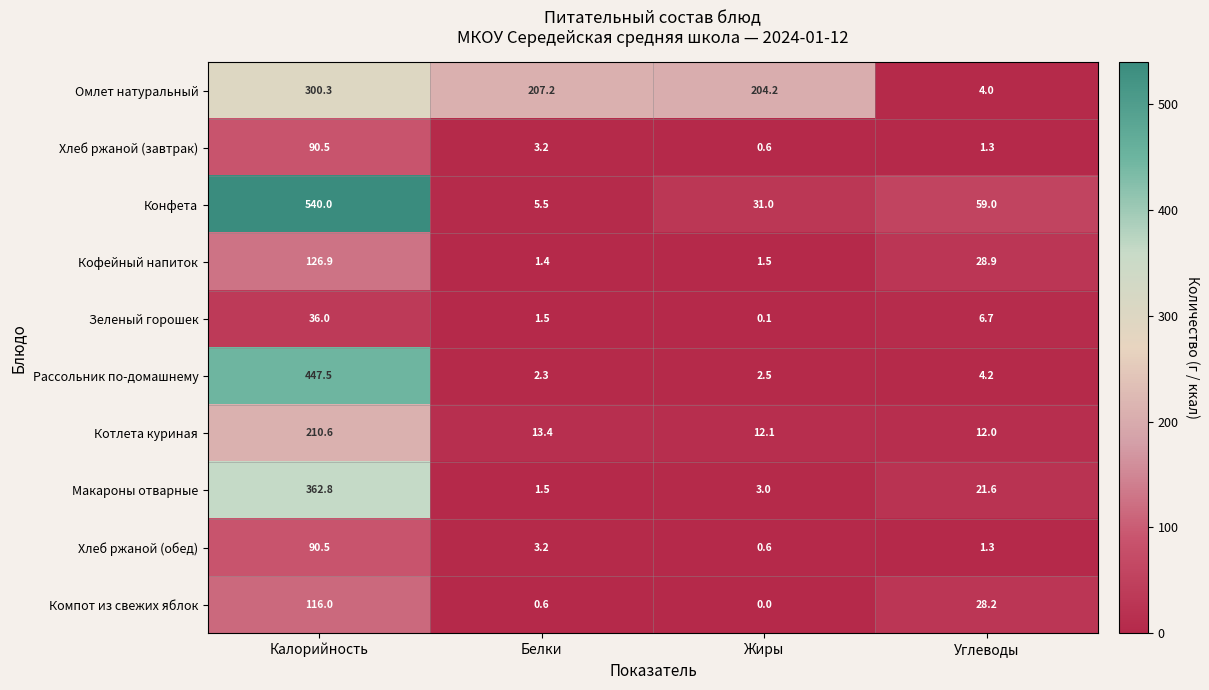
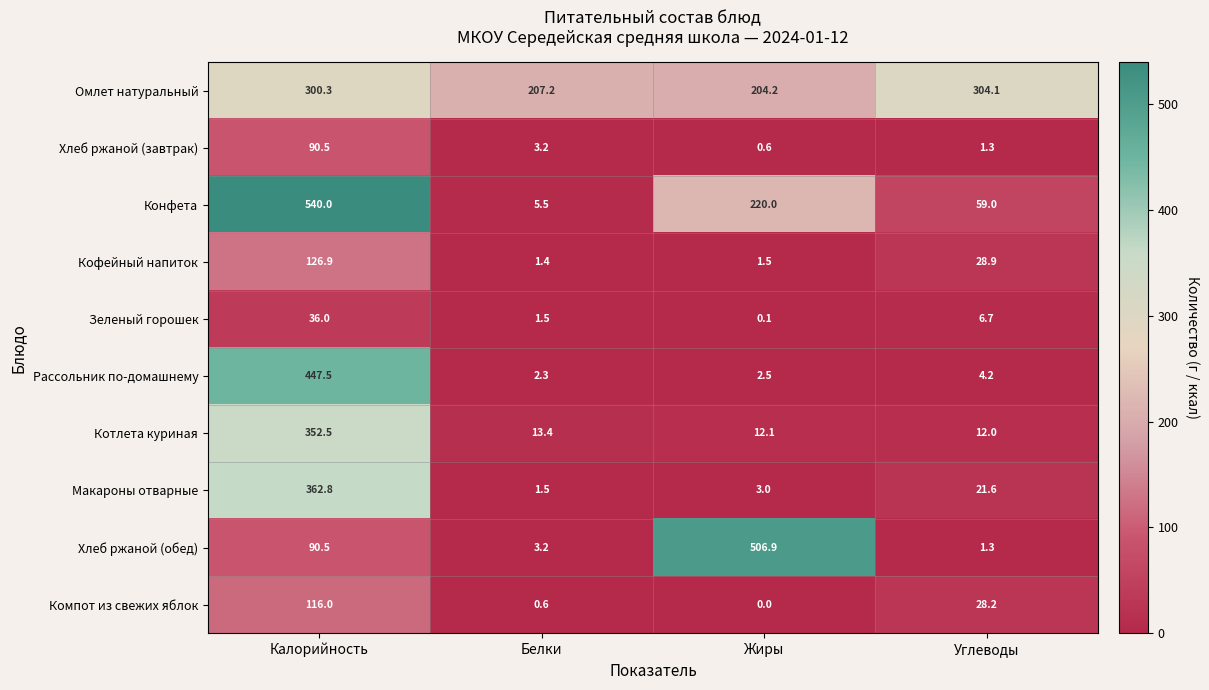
  {
    "Омлет натуральный": {
      "Калорийность": 300.3,
      "Белки": 207.2,
      "Жиры": 204.2,
-     "Углеводы": 4.0
+     "Углеводы": 304.1
    },
    "Хлеб ржаной (завтрак)": {
      "Калорийность": 90.5,
      "Белки": 3.2,
      "Жиры": 0.6,
      "Углеводы": 1.3
    },
    "Конфета": {
      "Калорийность": 540.0,
      "Белки": 5.5,
-     "Жиры": 31.0,
+     "Жиры": 220.0,
      "Углеводы": 59.0
    },
    "Кофейный напиток": {
      "Калорийность": 126.9,
      "Белки": 1.4,
      "Жиры": 1.5,
      "Углеводы": 28.9
    },
    "Зеленый горошек": {
      "Калорийность": 36.0,
      "Белки": 1.5,
      "Жиры": 0.1,
      "Углеводы": 6.7
    },
    "Рассольник по-домашнему": {
      "Калорийность": 447.5,
      "Белки": 2.3,
      "Жиры": 2.5,
      "Углеводы": 4.2
    },
    "Котлета куриная": {
-     "Калорийность": 210.6,
+     "Калорийность": 352.5,
      "Белки": 13.4,
      "Жиры": 12.1,
      "Углеводы": 12.0
    },
    "Макароны отварные": {
      "Калорийность": 362.8,
      "Белки": 1.5,
      "Жиры": 3.0,
      "Углеводы": 21.6
    },
    "Хлеб ржаной (обед)": {
      "Калорийность": 90.5,
      "Белки": 3.2,
-     "Жиры": 0.6,
+     "Жиры": 506.9,
      "Углеводы": 1.3
    },
    "Компот из свежих яблок": {
      "Калорийность": 116.0,
      "Белки": 0.6,
      "Жиры": 0.0,
      "Углеводы": 28.2
    }
  }
